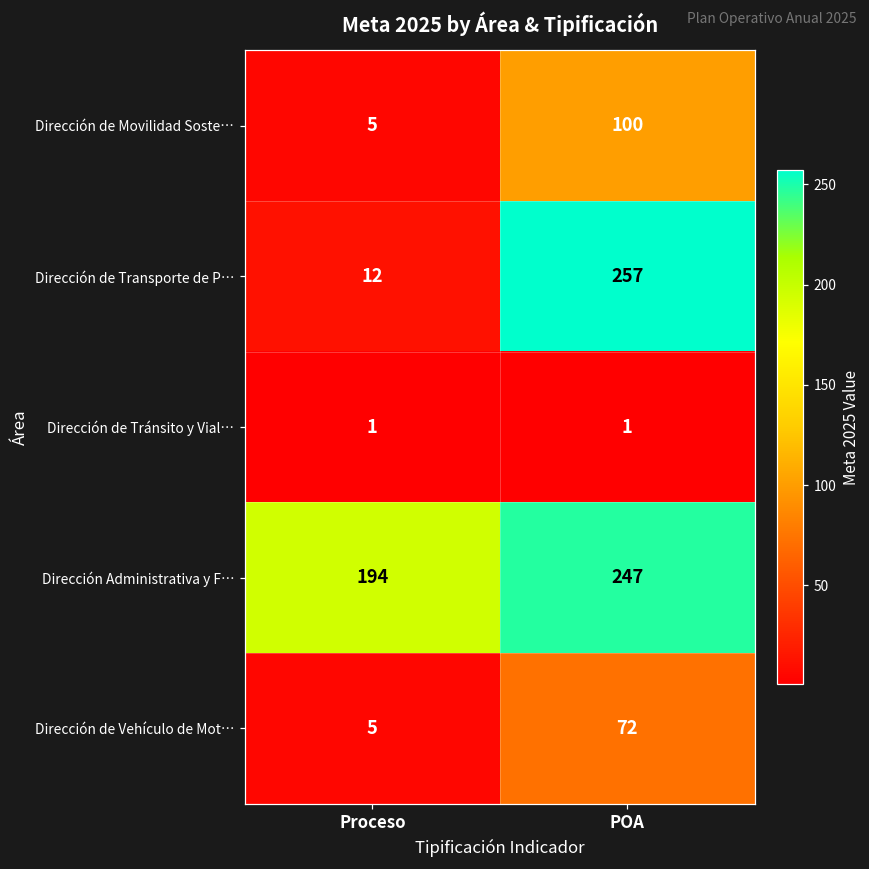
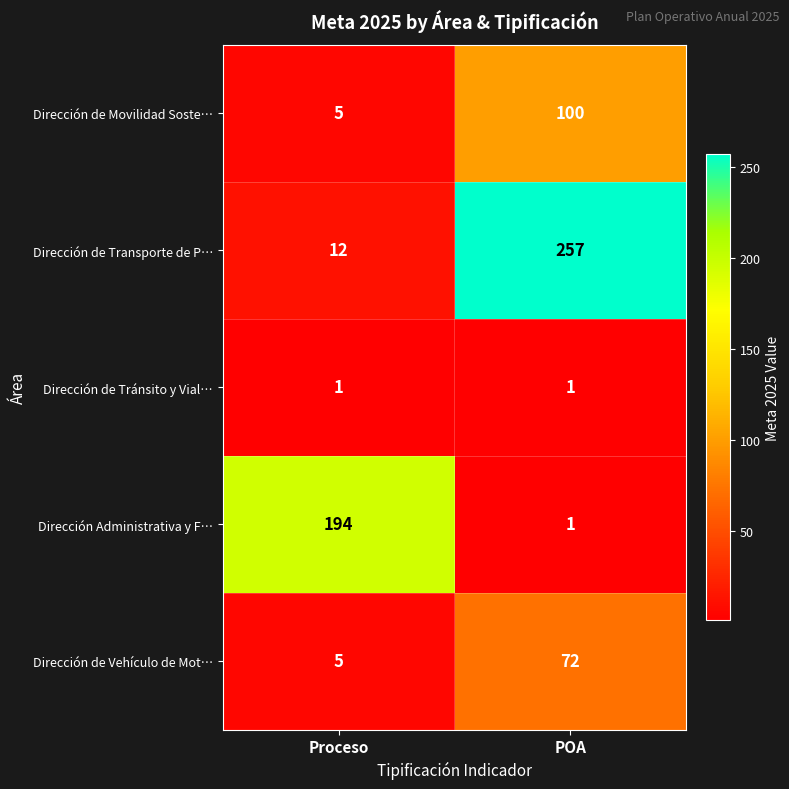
  {
    "Dirección de Movilidad Soste…": {
      "Proceso": 5,
      "POA": 100
    },
    "Dirección de Transporte de P…": {
      "Proceso": 12,
      "POA": 257
    },
    "Dirección de Tránsito y Vial…": {
      "Proceso": 1,
      "POA": 1
    },
    "Dirección Administrativa y F…": {
      "Proceso": 194,
-     "POA": 247
+     "POA": 1
    },
    "Dirección de Vehículo de Mot…": {
      "Proceso": 5,
      "POA": 72
    }
  }
